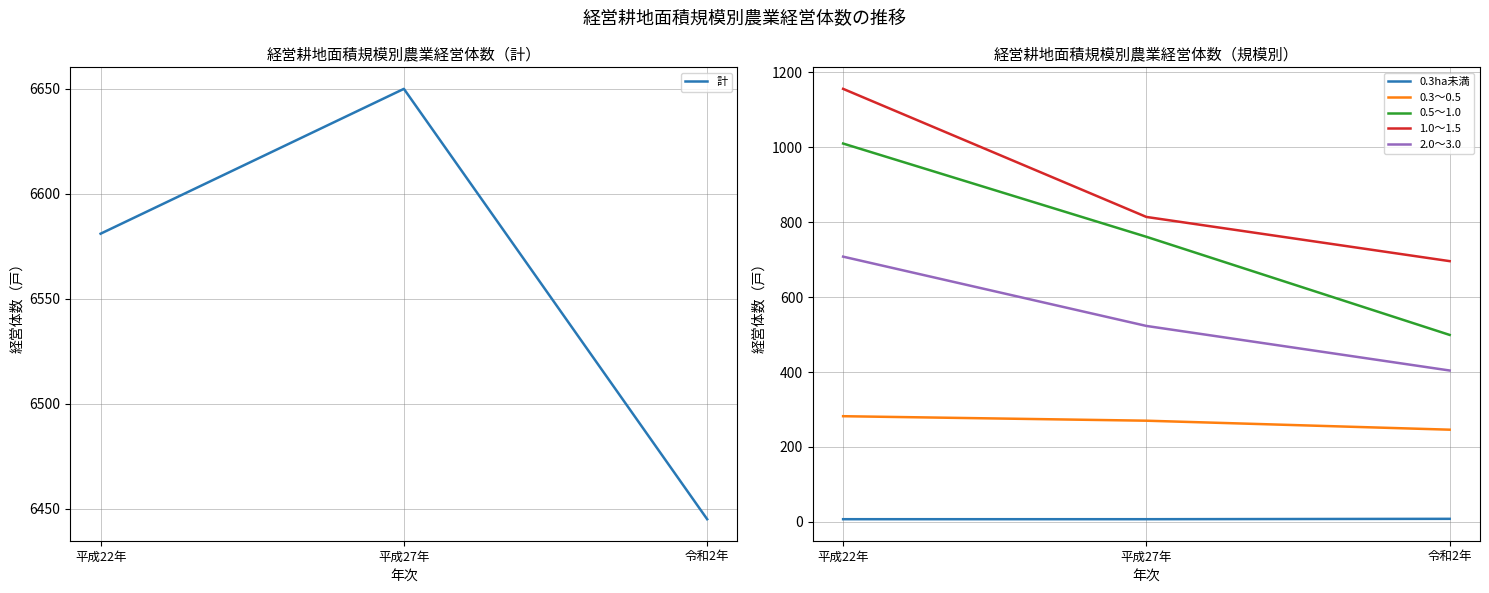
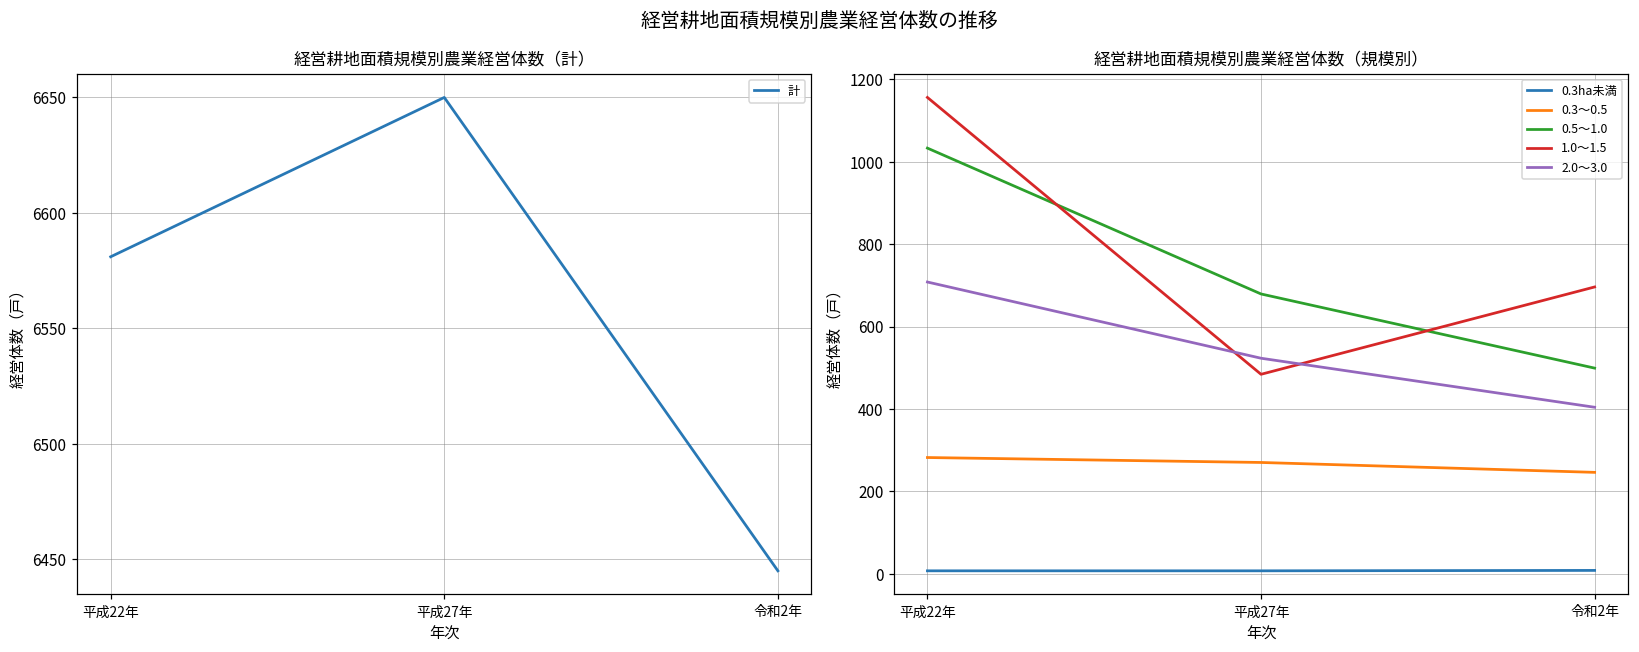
  {
    "経営耕地面積規模別農業経営体数（計）": {
      "平成22年": 6581,
      "平成27年": 6650,
      "令和2年": 6445
    },
    "経営耕地面積規模別農業経営体数（規模別）": {
      "0.3ha未満": {
        "平成22年": 10,
        "平成27年": 10,
        "令和2年": 10
      },
      "0.3～0.5": {
        "平成22年": 280,
        "平成27年": 270,
        "令和2年": 250
      },
      "0.5～1.0": {
-       "平成22年": 1010,
-       "平成27年": 760,
+       "平成22年": 1030,
+       "平成27年": 680,
        "令和2年": 500
      },
      "1.0～1.5": {
        "平成22年": 1160,
-       "平成27年": 810,
+       "平成27年": 480,
        "令和2年": 700
      },
      "2.0～3.0": {
        "平成22年": 710,
        "平成27年": 520,
        "令和2年": 400
      }
    }
  }
